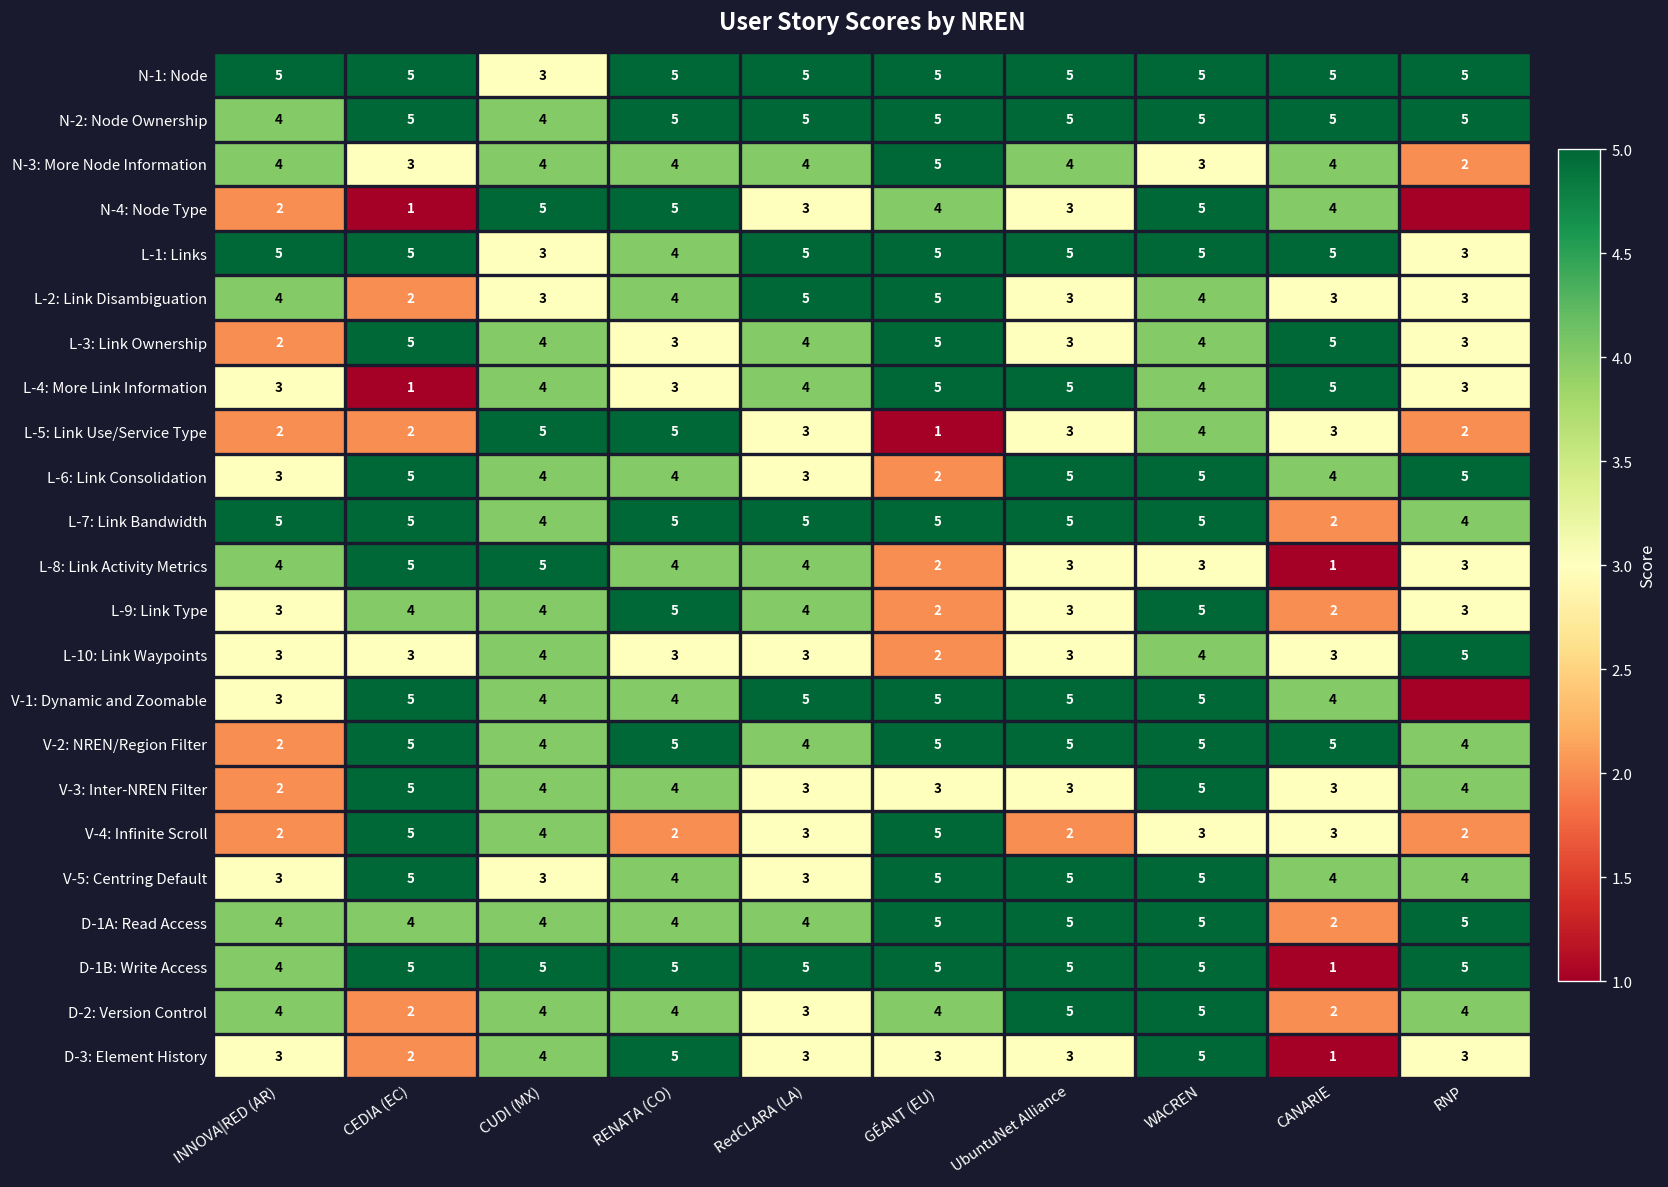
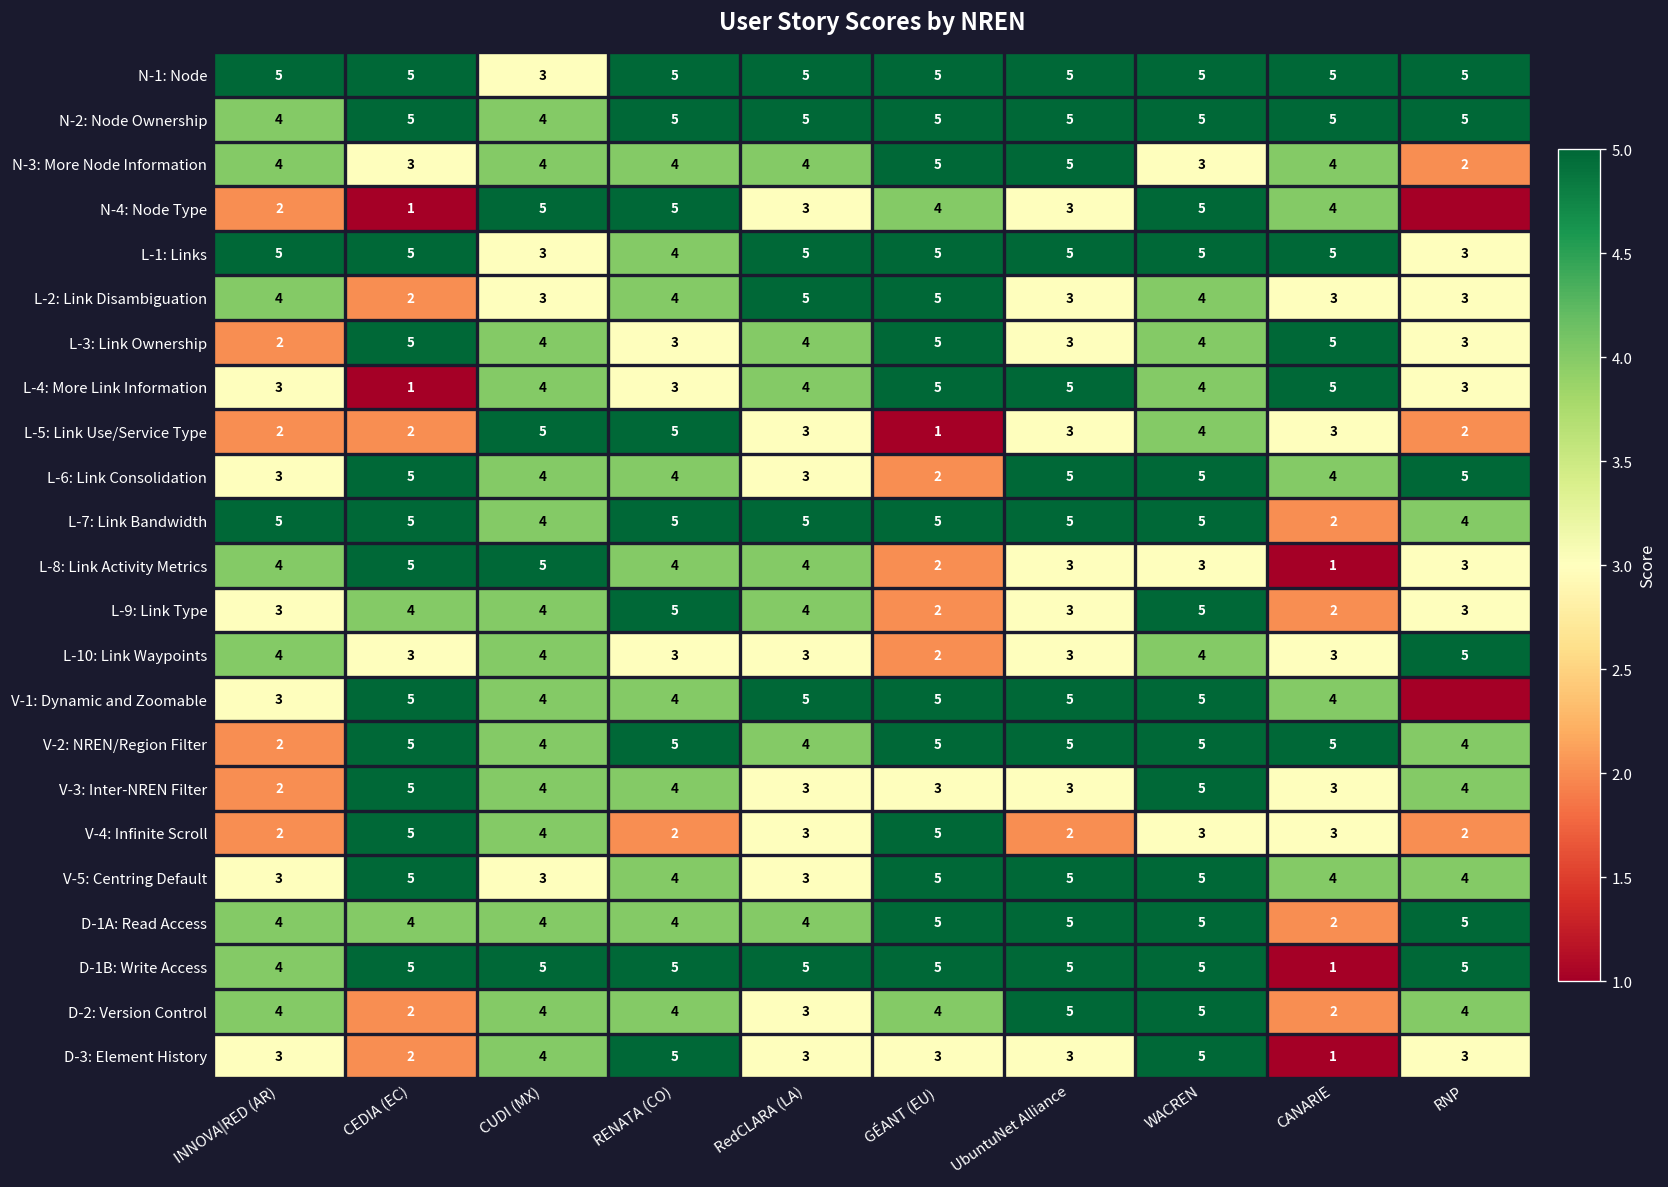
  {
    "N-3: More Node Information": {
      "INNOVA|RED (AR)": 4,
      "CEDIA (EC)": 3,
      "CUDI (MX)": 4,
      "RENATA (CO)": 4,
      "RedCLARA (LA)": 4,
      "GÉANT (EU)": 5,
-     "UbuntuNet Alliance": 4,
+     "UbuntuNet Alliance": 5,
      "WACREN": 3,
      "CANARIE": 4,
      "RNP": 2
    },
    "L-10: Link Waypoints": {
-     "INNOVA|RED (AR)": 3,
+     "INNOVA|RED (AR)": 4,
      "CEDIA (EC)": 3,
      "CUDI (MX)": 4,
      "RENATA (CO)": 3,
      "RedCLARA (LA)": 3,
      "GÉANT (EU)": 2,
      "UbuntuNet Alliance": 3,
      "WACREN": 4,
      "CANARIE": 3,
      "RNP": 5
    }
  }
